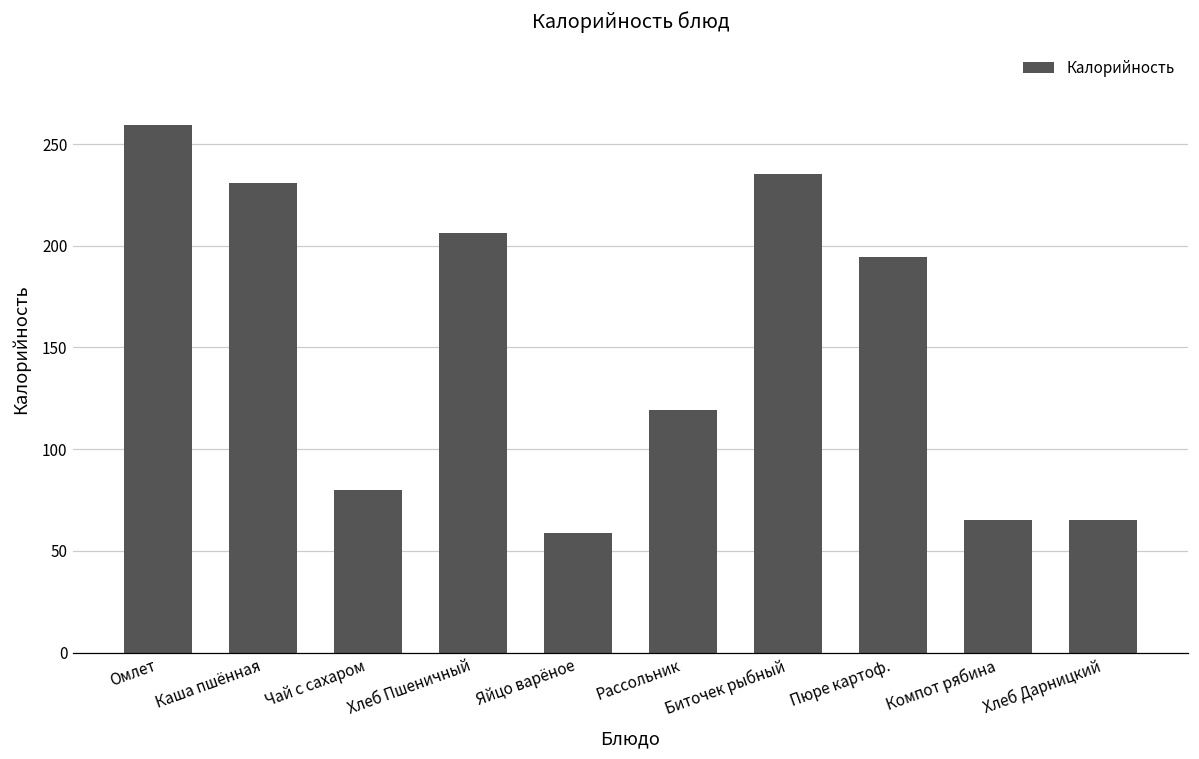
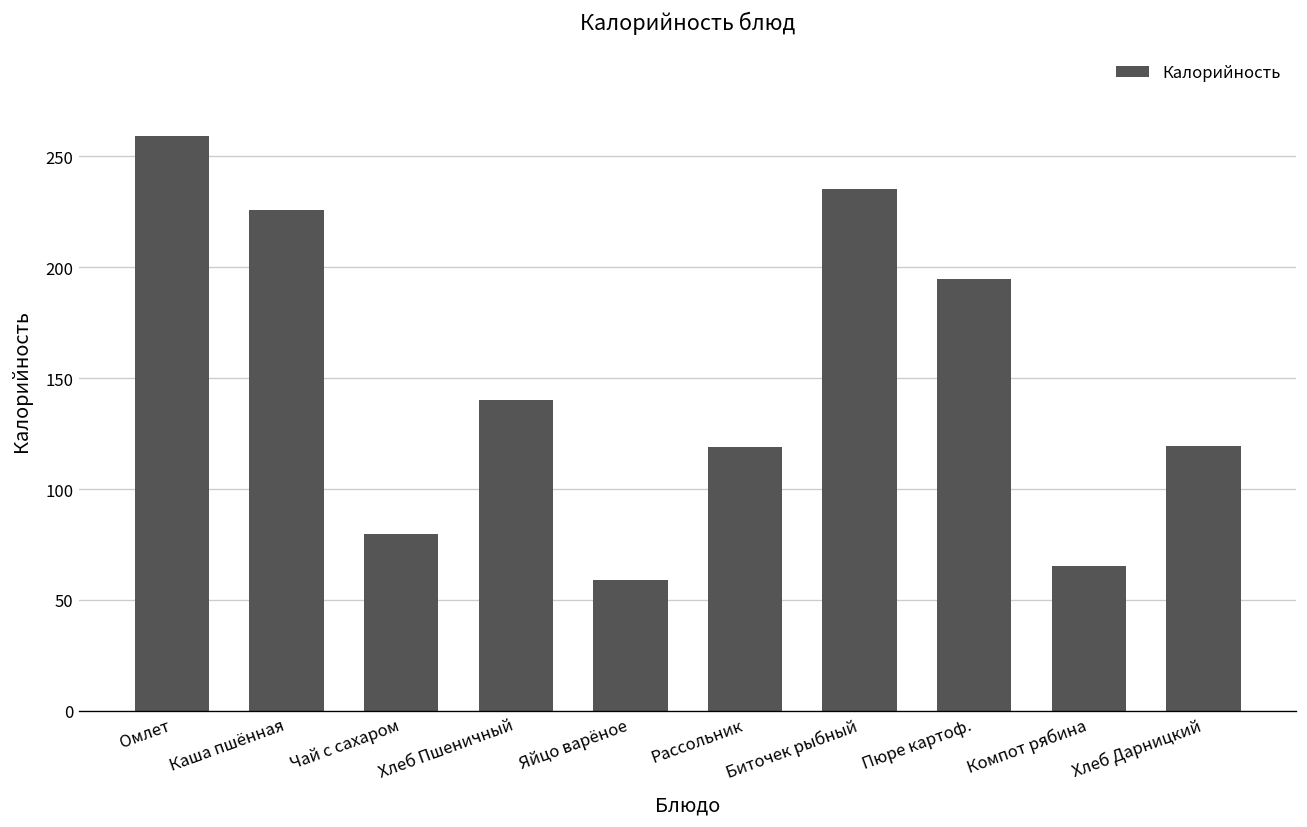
  {
    "Омлет": 259,
-   "Каша пшённая": 231,
+   "Каша пшённая": 226,
    "Чай с сахаром": 80,
-   "Хлеб Пшеничный": 206,
+   "Хлеб Пшеничный": 140,
    "Яйцо варёное": 59,
    "Рассольник": 119,
    "Биточек рыбный": 235,
    "Пюре картоф.": 195,
    "Компот рябина": 65,
-   "Хлеб Дарницкий": 65
+   "Хлеб Дарницкий": 119
  }
